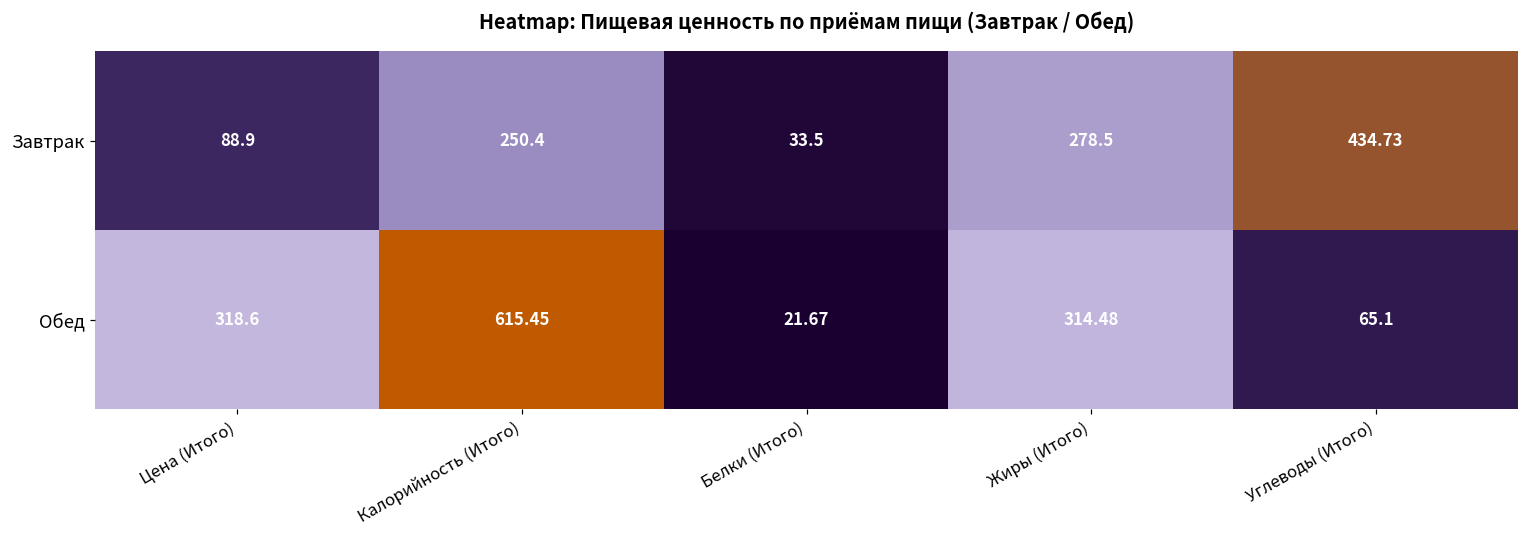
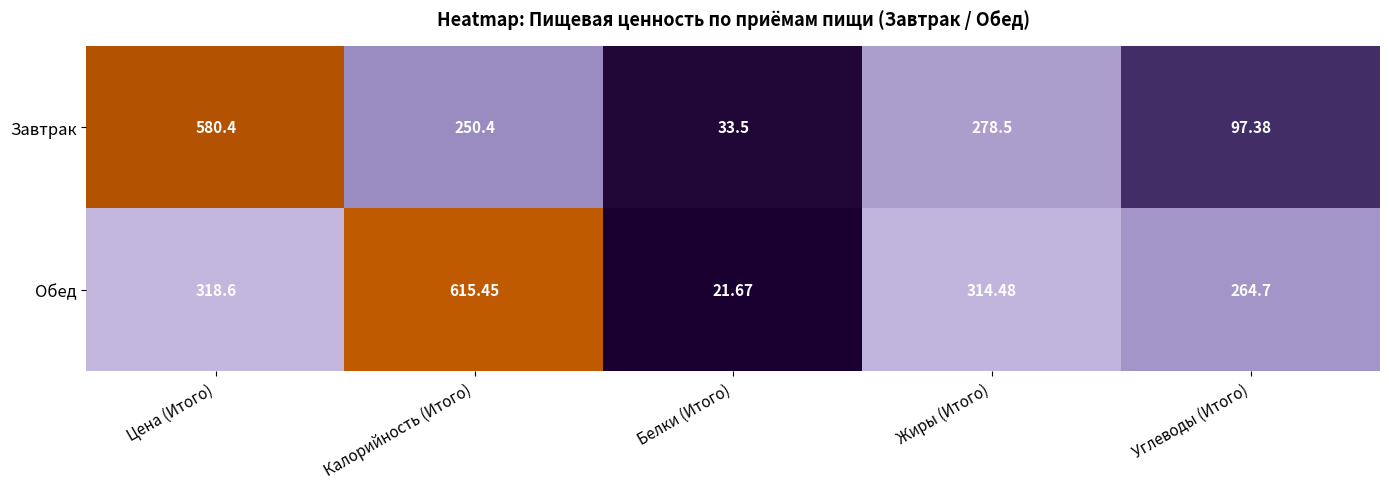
  {
    "Завтрак": {
-     "Цена (Итого)": 88.9,
+     "Цена (Итого)": 580.4,
      "Калорийность (Итого)": 250.4,
      "Белки (Итого)": 33.5,
      "Жиры (Итого)": 278.5,
-     "Углеводы (Итого)": 434.73
+     "Углеводы (Итого)": 97.38
    },
    "Обед": {
      "Цена (Итого)": 318.6,
      "Калорийность (Итого)": 615.45,
      "Белки (Итого)": 21.67,
      "Жиры (Итого)": 314.48,
-     "Углеводы (Итого)": 65.1
+     "Углеводы (Итого)": 264.7
    }
  }
